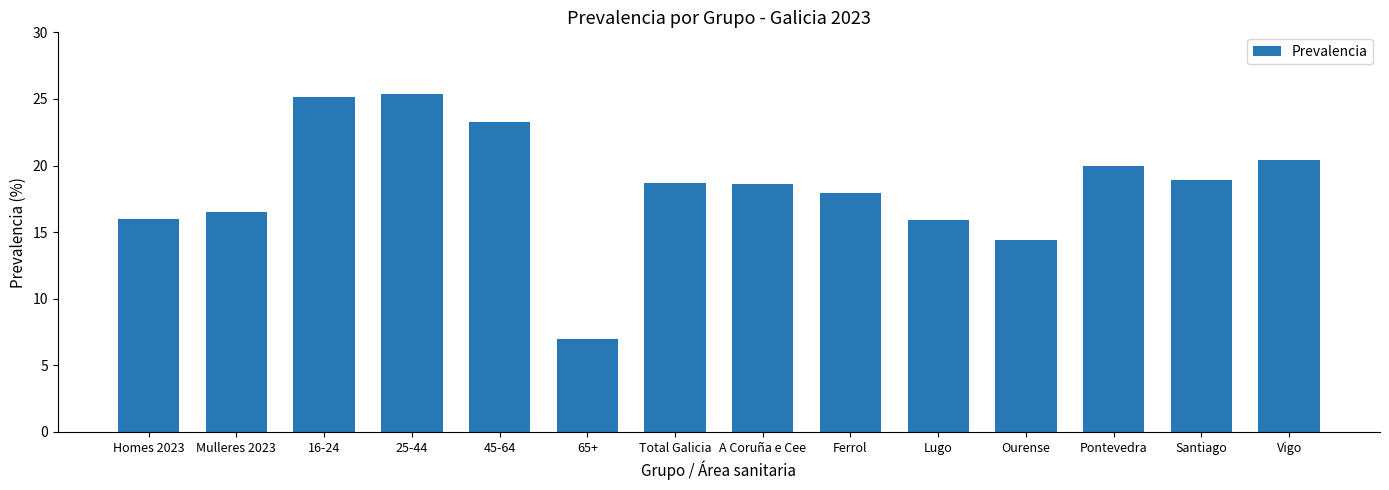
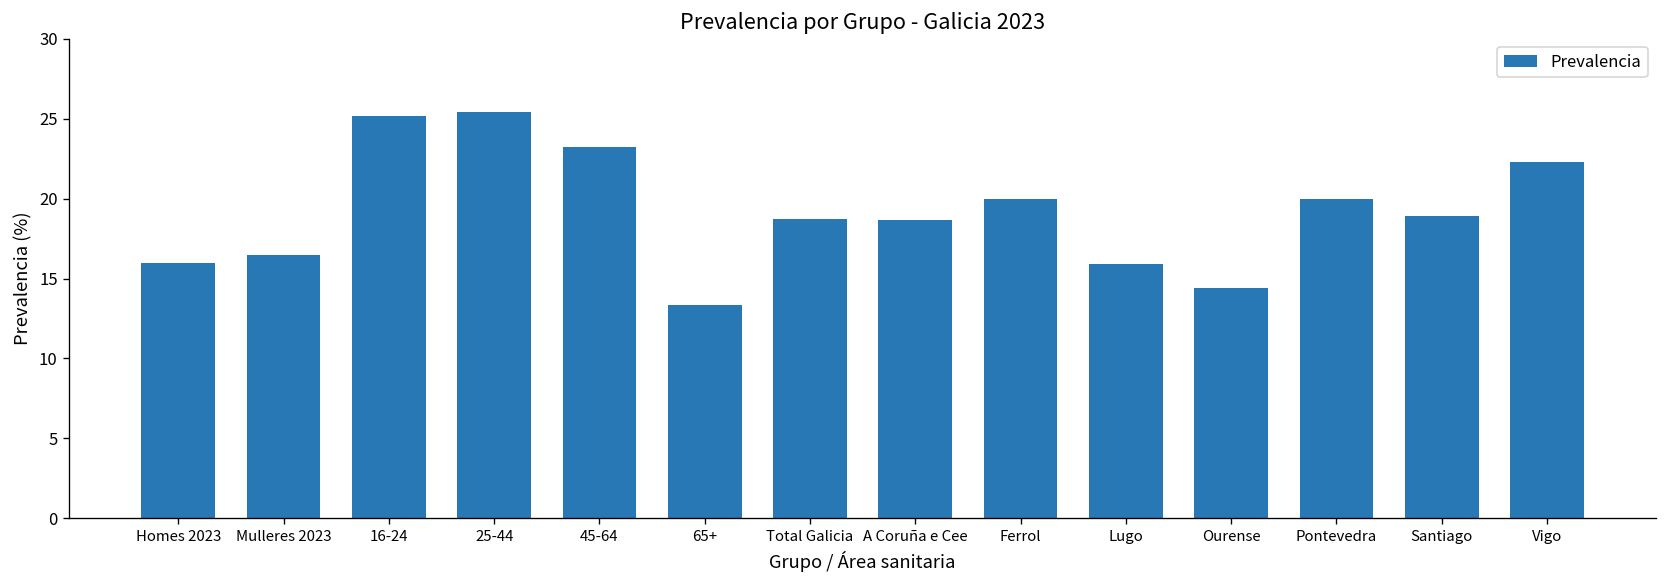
  {
    "Homes 2023": 16.0,
    "Mulleres 2023": 16.5,
    "16-24": 25.2,
    "25-44": 25.4,
    "45-64": 23.2,
-   "65+": 7.0,
+   "65+": 13.3,
    "Total Galicia": 18.7,
    "A Coruña e Cee": 18.7,
-   "Ferrol": 17.9,
+   "Ferrol": 20.0,
    "Lugo": 15.9,
    "Ourense": 14.4,
    "Pontevedra": 20.0,
    "Santiago": 18.9,
-   "Vigo": 20.4
+   "Vigo": 22.3
  }
